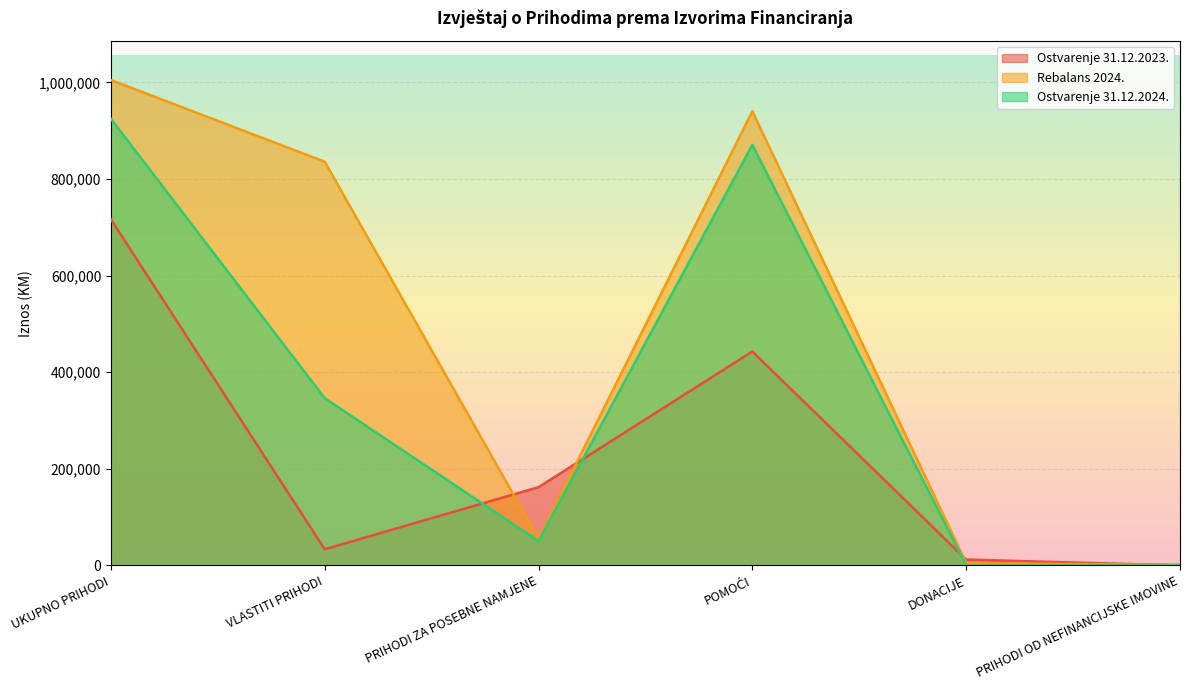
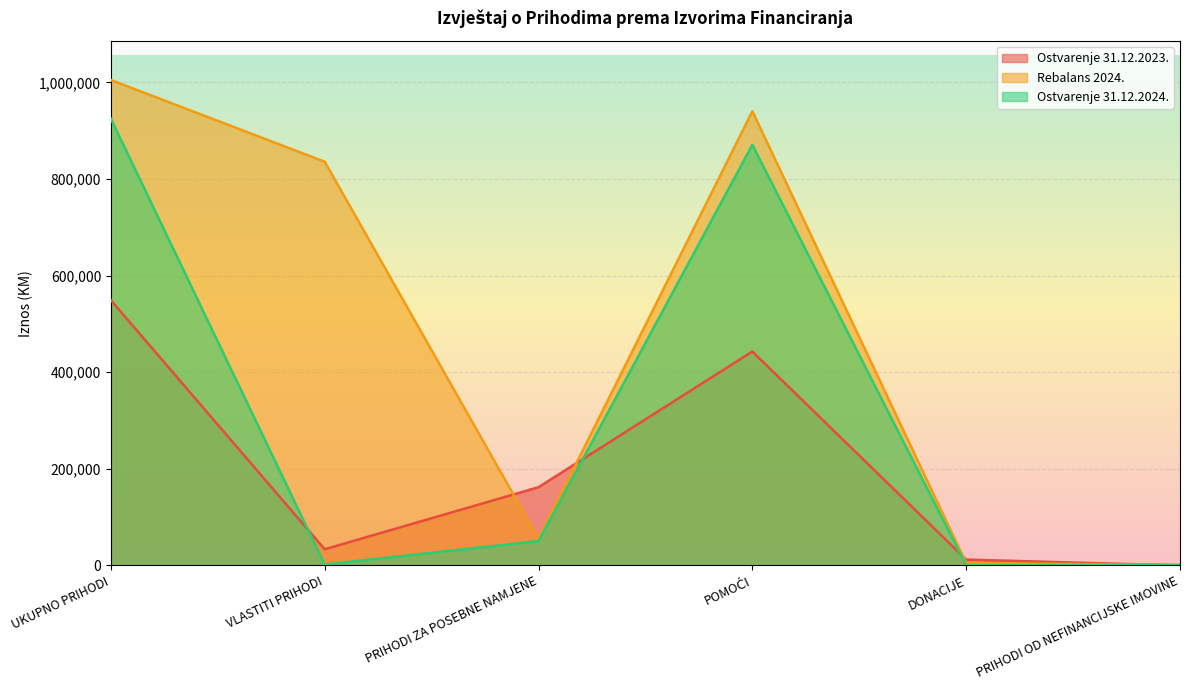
  {
    "Ostvarenje 31.12.2023.": {
-     "UKUPNO PRIHODI": "720,000",
+     "UKUPNO PRIHODI": "550,000",
      "VLASTITI PRIHODI": "30,000",
      "PRIHODI ZA POSEBNE NAMJENE": "160,000",
      "POMOĆI": "440,000",
      "DONACIJE": "10,000"
    },
    "Rebalans 2024.": {
      "UKUPNO PRIHODI": "1,000,000",
      "VLASTITI PRIHODI": "840,000",
      "POMOĆI": "940,000"
    },
    "Ostvarenje 31.12.2024.": {
      "UKUPNO PRIHODI": "920,000",
-     "VLASTITI PRIHODI": "350,000",
+     "VLASTITI PRIHODI": "0",
      "POMOĆI": "870,000"
    }
  }
